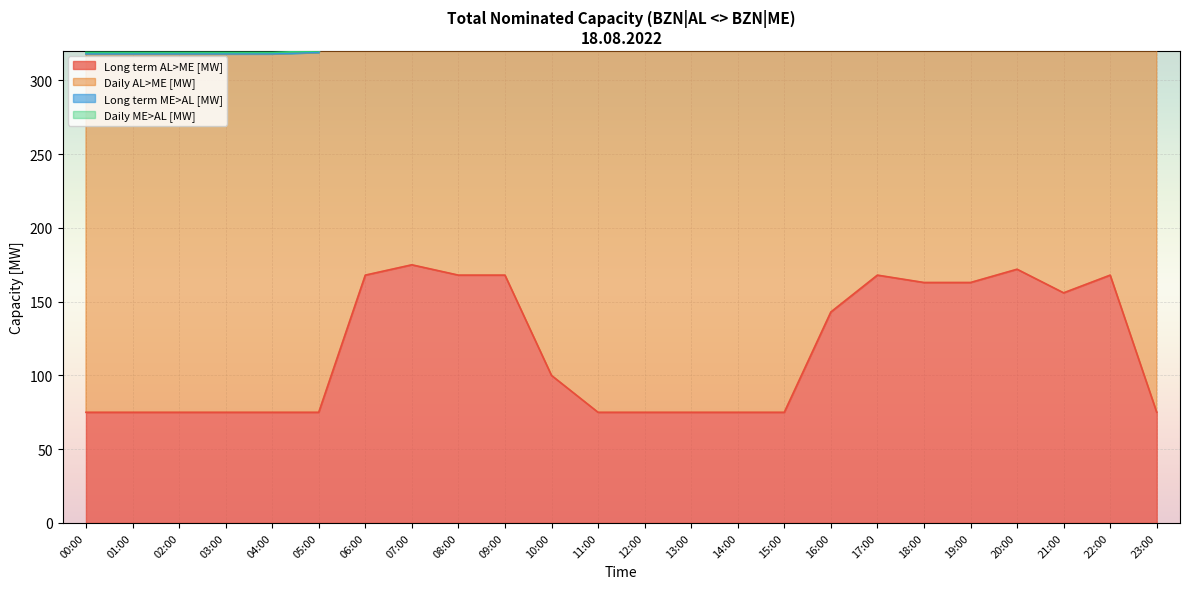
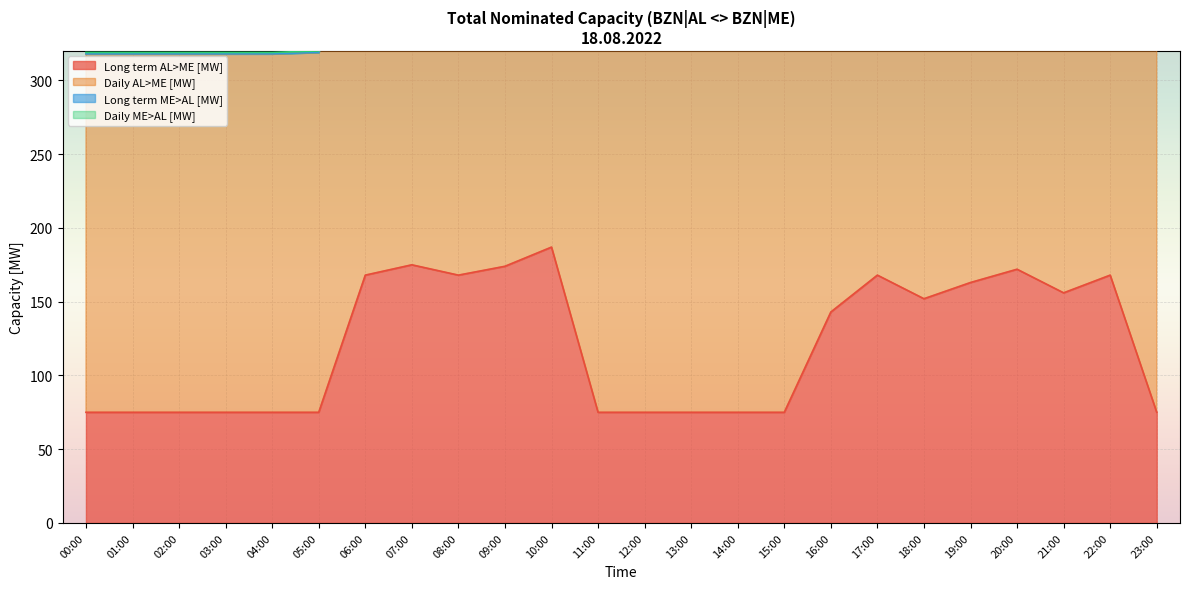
  {
    "Long term AL>ME [MW]": {
      "00:00": 75,
      "01:00": 75,
      "02:00": 75,
      "03:00": 75,
      "04:00": 75,
      "05:00": 75,
      "06:00": 168,
      "07:00": 175,
      "08:00": 168,
-     "09:00": 168,
-     "10:00": 100,
+     "09:00": 174,
+     "10:00": 187,
      "11:00": 75,
      "12:00": 75,
      "13:00": 75,
      "14:00": 75,
      "15:00": 75,
      "16:00": 143,
      "17:00": 168,
-     "18:00": 163,
+     "18:00": 152,
      "19:00": 163,
      "20:00": 172,
      "21:00": 156,
      "22:00": 168,
      "23:00": 75
    }
  }
